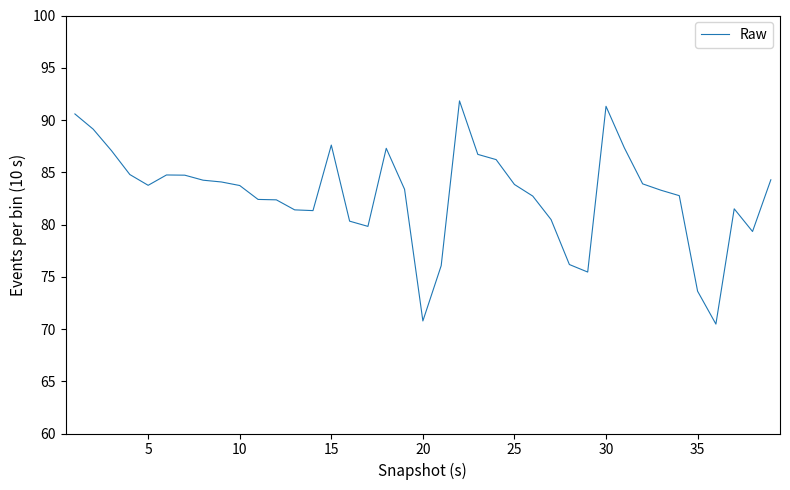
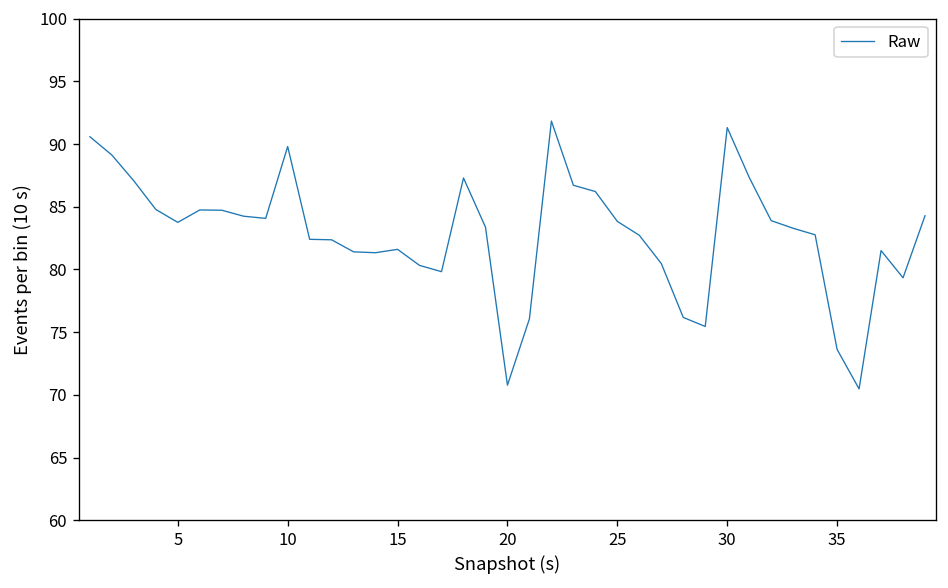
  {
    "5": 83.8,
-   "10": 83.7,
-   "15": 87.6,
+   "10": 89.8,
+   "15": 81.6,
    "20": 70.8,
    "25": 83.8,
    "30": 91.3,
    "35": 73.6
  }
